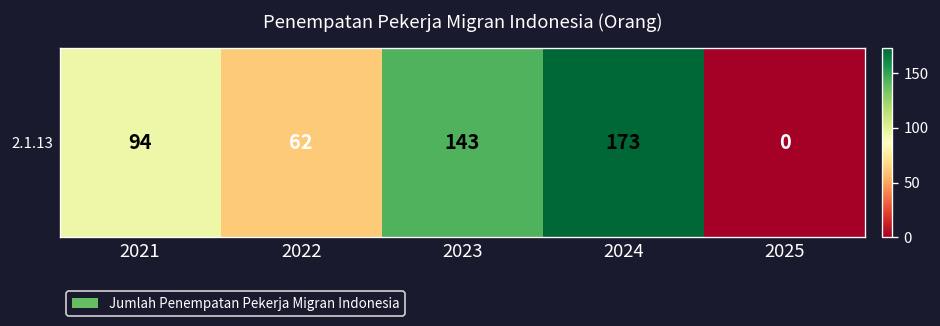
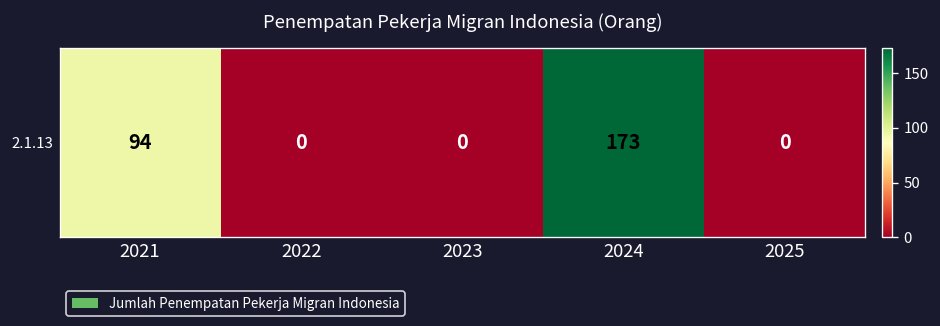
  {
    "2.1.13": {
      "2021": 94,
-     "2022": 62,
-     "2023": 143,
+     "2022": 0,
+     "2023": 0,
      "2024": 173,
      "2025": 0
    }
  }
